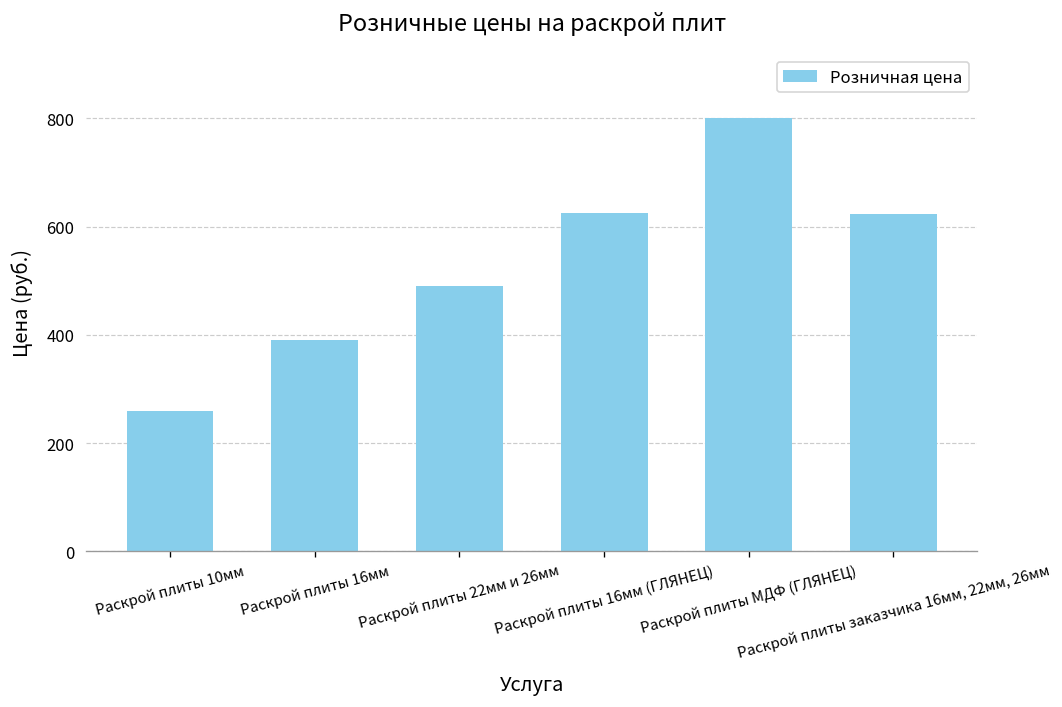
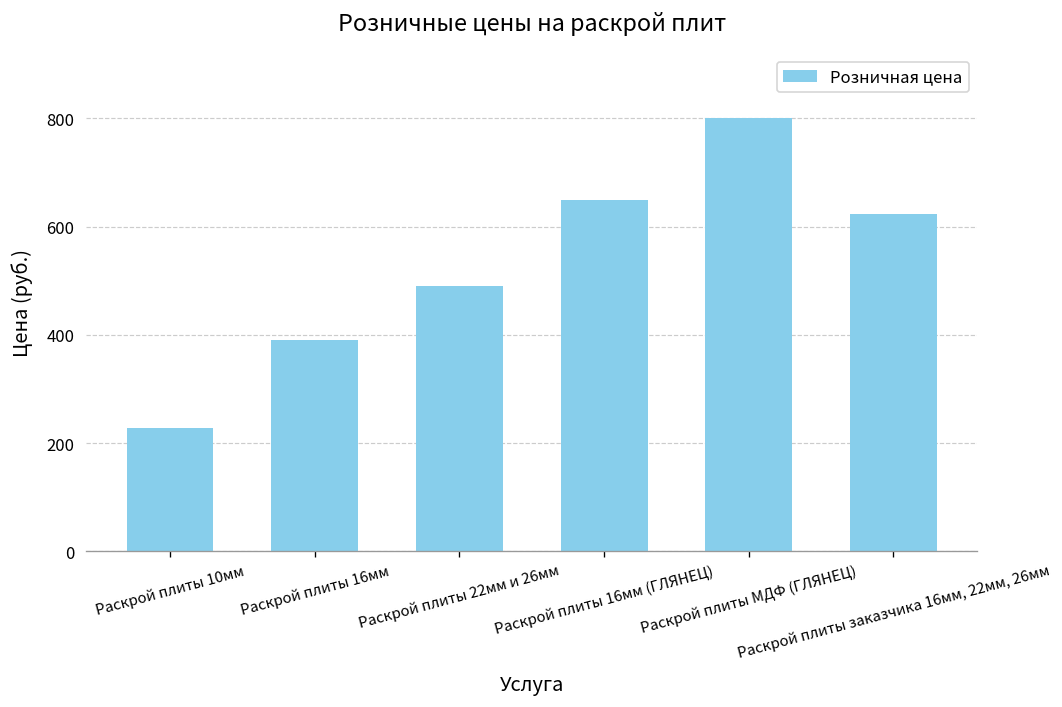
  {
-   "Раскрой плиты 10мм": 260,
+   "Раскрой плиты 10мм": 230,
    "Раскрой плиты 16мм": 390,
    "Раскрой плиты 22мм и 26мм": 490,
-   "Раскрой плиты 16мм (ГЛЯНЕЦ)": 630,
+   "Раскрой плиты 16мм (ГЛЯНЕЦ)": 650,
    "Раскрой плиты МДФ (ГЛЯНЕЦ)": 800,
    "Раскрой плиты заказчика 16мм, 22мм, 26мм": 620
  }
